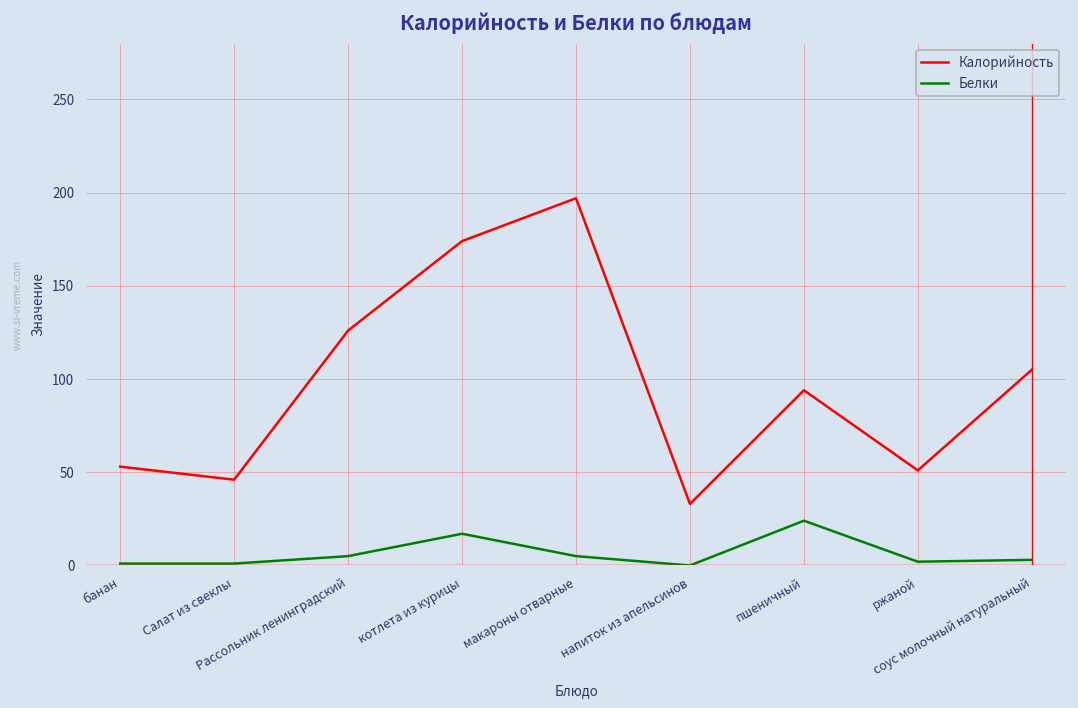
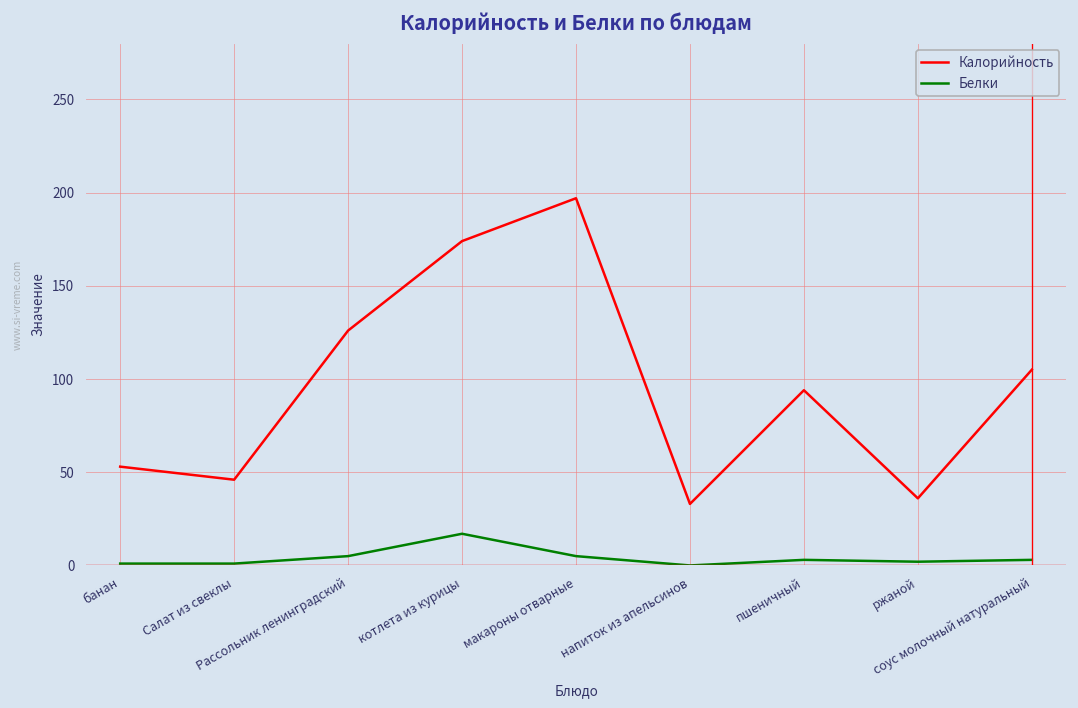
  {
    "Калорийность": {
      "банан": 53,
      "Салат из свеклы": 46,
      "Рассольник ленинградский": 126,
      "котлета из курицы": 174,
      "макароны отварные": 197,
      "напиток из апельсинов": 33,
      "пшеничный": 94,
-     "ржаной": 51,
+     "ржаной": 36,
      "соус молочный натуральный": 105
    },
    "Белки": {
      "банан": 1,
      "Салат из свеклы": 1,
      "Рассольник ленинградский": 5,
      "котлета из курицы": 17,
      "макароны отварные": 5,
      "напиток из апельсинов": 0,
-     "пшеничный": 24,
+     "пшеничный": 3,
      "ржаной": 2,
      "соус молочный натуральный": 3
    }
  }
